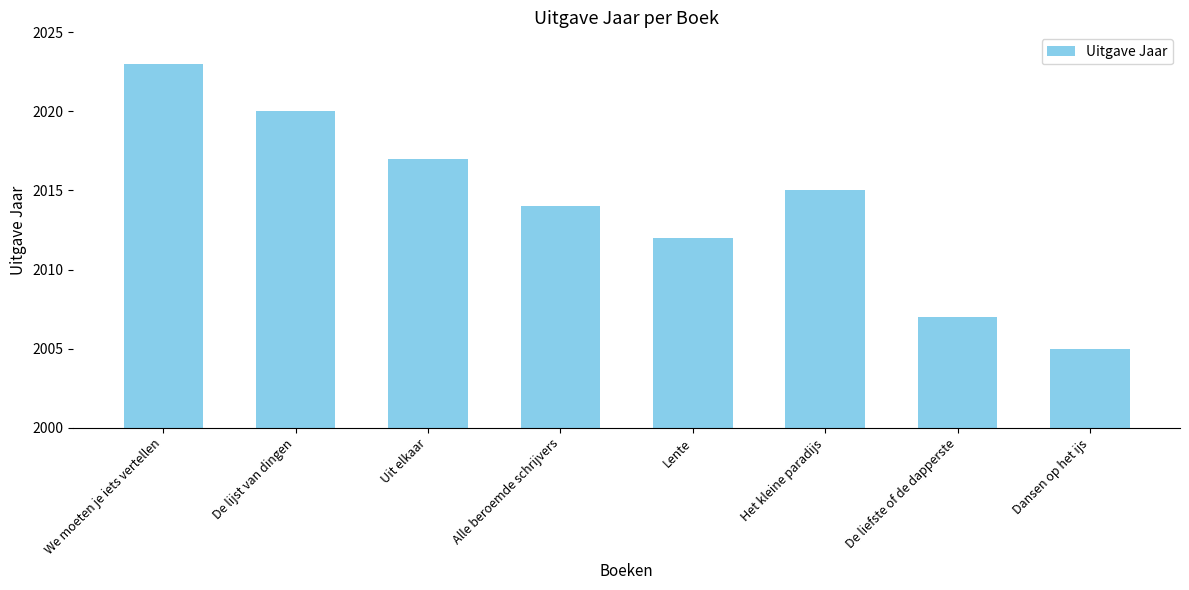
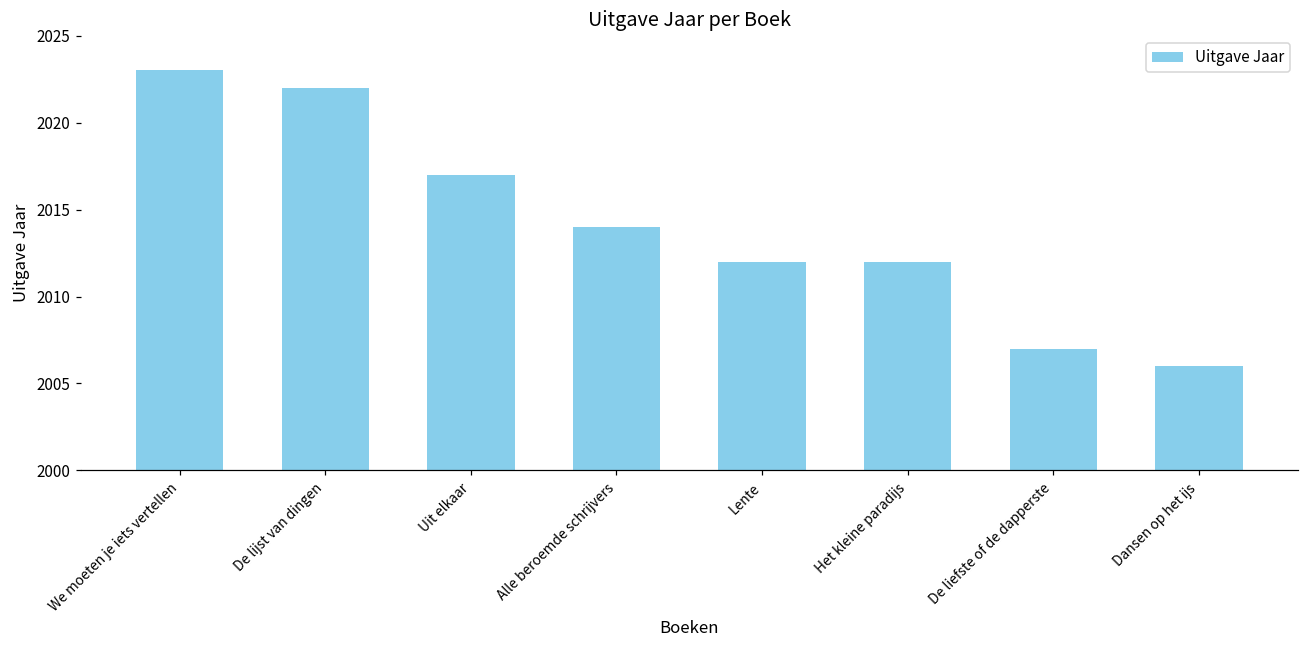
  {
    "We moeten je iets vertellen": 2023,
-   "De lijst van dingen": 2020,
+   "De lijst van dingen": 2022,
    "Uit elkaar": 2017,
    "Alle beroemde schrijvers": 2014,
    "Lente": 2012,
-   "Het kleine paradijs": 2015,
+   "Het kleine paradijs": 2012,
    "De liefste of de dapperste": 2007,
-   "Dansen op het ijs": 2005
+   "Dansen op het ijs": 2006
  }
